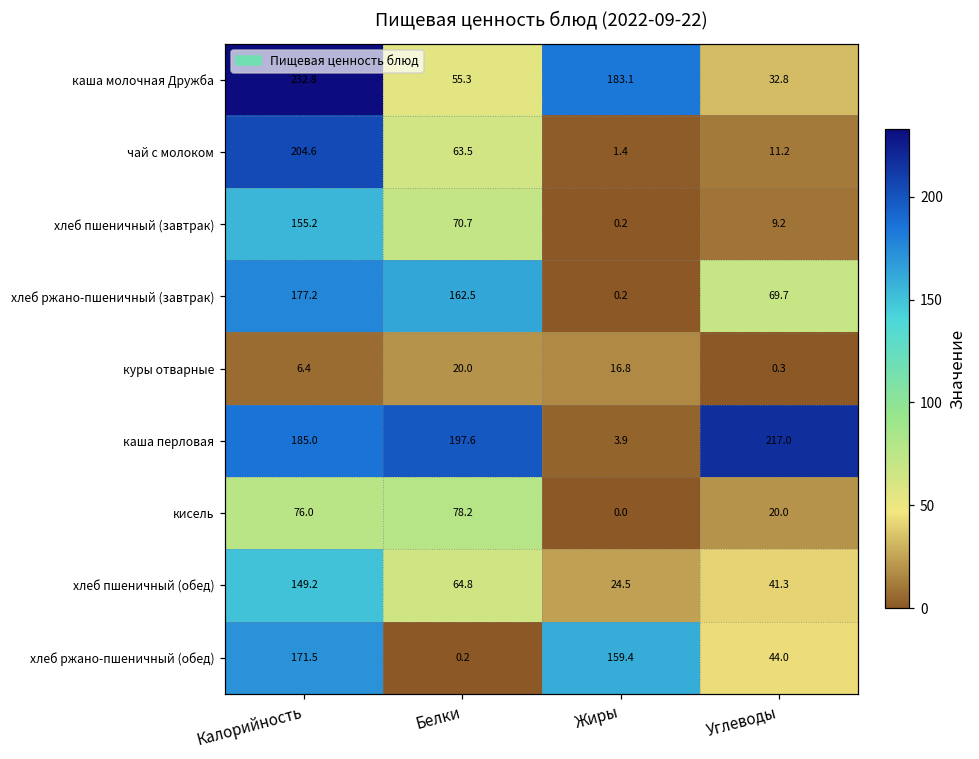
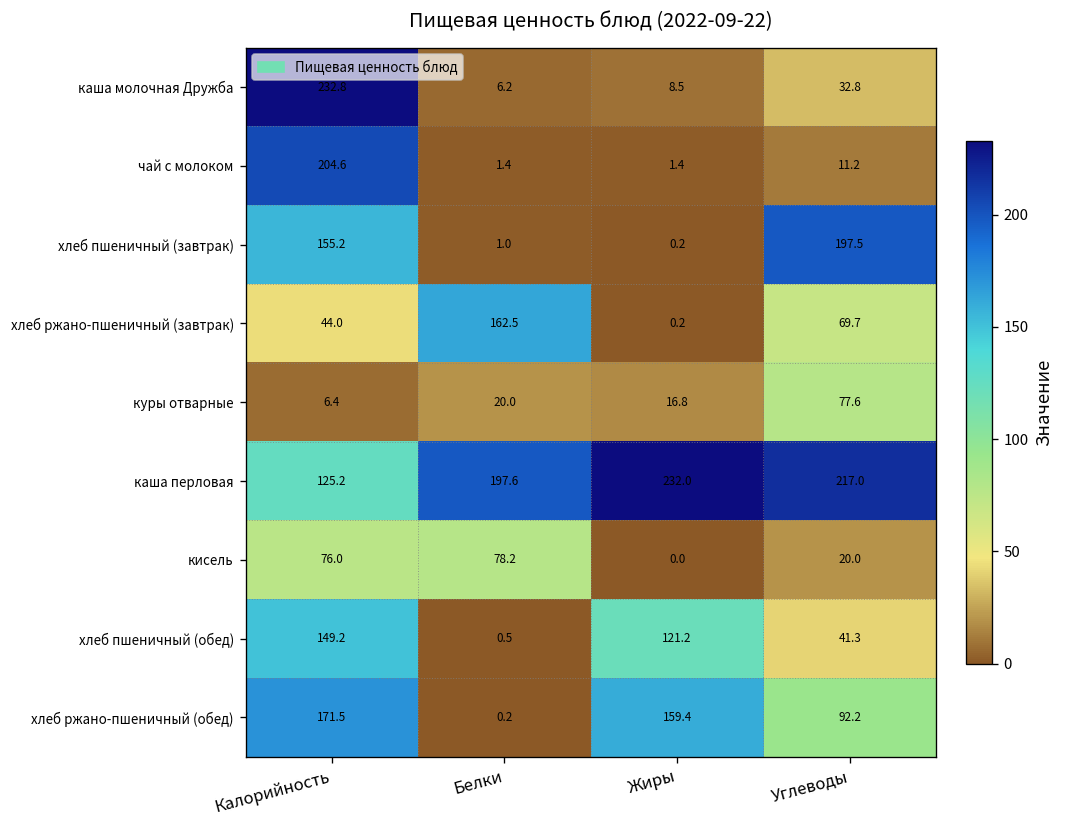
  {
    "каша молочная Дружба": {
      "Калорийность": 232.8,
-     "Белки": 55.3,
-     "Жиры": 183.1,
+     "Белки": 6.2,
+     "Жиры": 8.5,
      "Углеводы": 32.8
    },
    "чай с молоком": {
      "Калорийность": 204.6,
-     "Белки": 63.5,
+     "Белки": 1.4,
      "Жиры": 1.4,
      "Углеводы": 11.2
    },
    "хлеб пшеничный (завтрак)": {
      "Калорийность": 155.2,
-     "Белки": 70.7,
+     "Белки": 1.0,
      "Жиры": 0.2,
-     "Углеводы": 9.2
+     "Углеводы": 197.5
    },
    "хлеб ржано-пшеничный (завтрак)": {
-     "Калорийность": 177.2,
+     "Калорийность": 44.0,
      "Белки": 162.5,
      "Жиры": 0.2,
      "Углеводы": 69.7
    },
    "куры отварные": {
      "Калорийность": 6.4,
      "Белки": 20.0,
      "Жиры": 16.8,
-     "Углеводы": 0.3
+     "Углеводы": 77.6
    },
    "каша перловая": {
-     "Калорийность": 185.0,
+     "Калорийность": 125.2,
      "Белки": 197.6,
-     "Жиры": 3.9,
+     "Жиры": 232.0,
      "Углеводы": 217.0
    },
    "кисель": {
      "Калорийность": 76.0,
      "Белки": 78.2,
      "Жиры": 0.0,
      "Углеводы": 20.0
    },
    "хлеб пшеничный (обед)": {
      "Калорийность": 149.2,
-     "Белки": 64.8,
-     "Жиры": 24.5,
+     "Белки": 0.5,
+     "Жиры": 121.2,
      "Углеводы": 41.3
    },
    "хлеб ржано-пшеничный (обед)": {
      "Калорийность": 171.5,
      "Белки": 0.2,
      "Жиры": 159.4,
-     "Углеводы": 44.0
+     "Углеводы": 92.2
    }
  }
